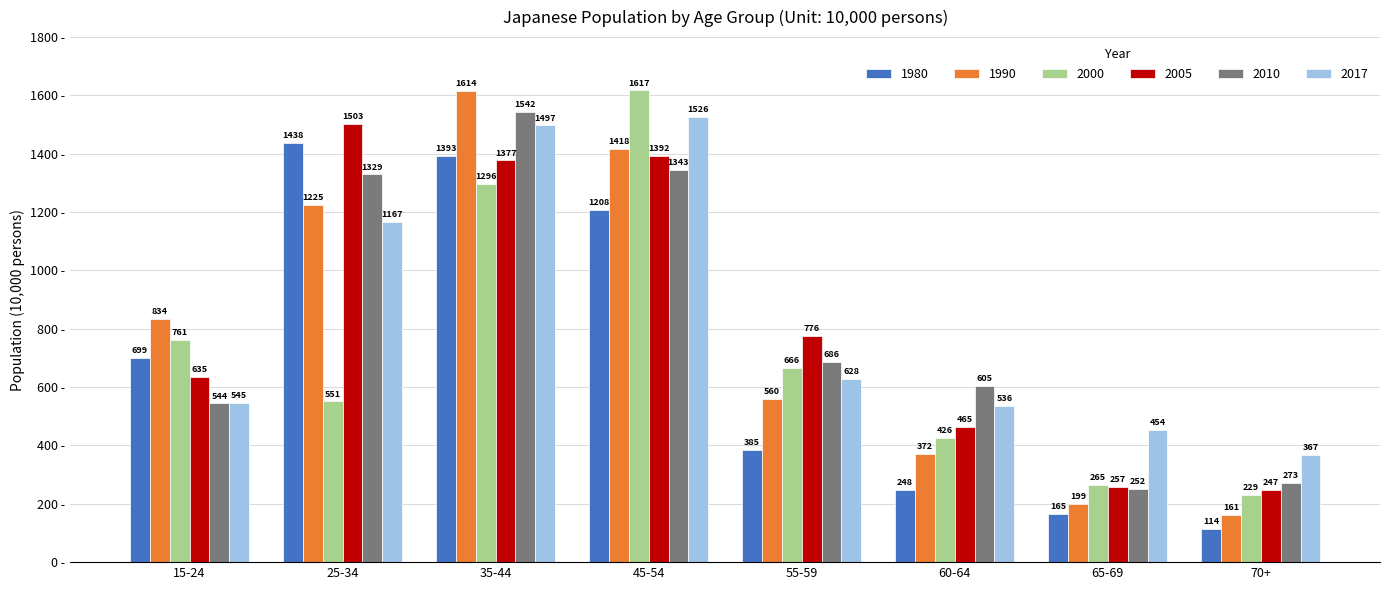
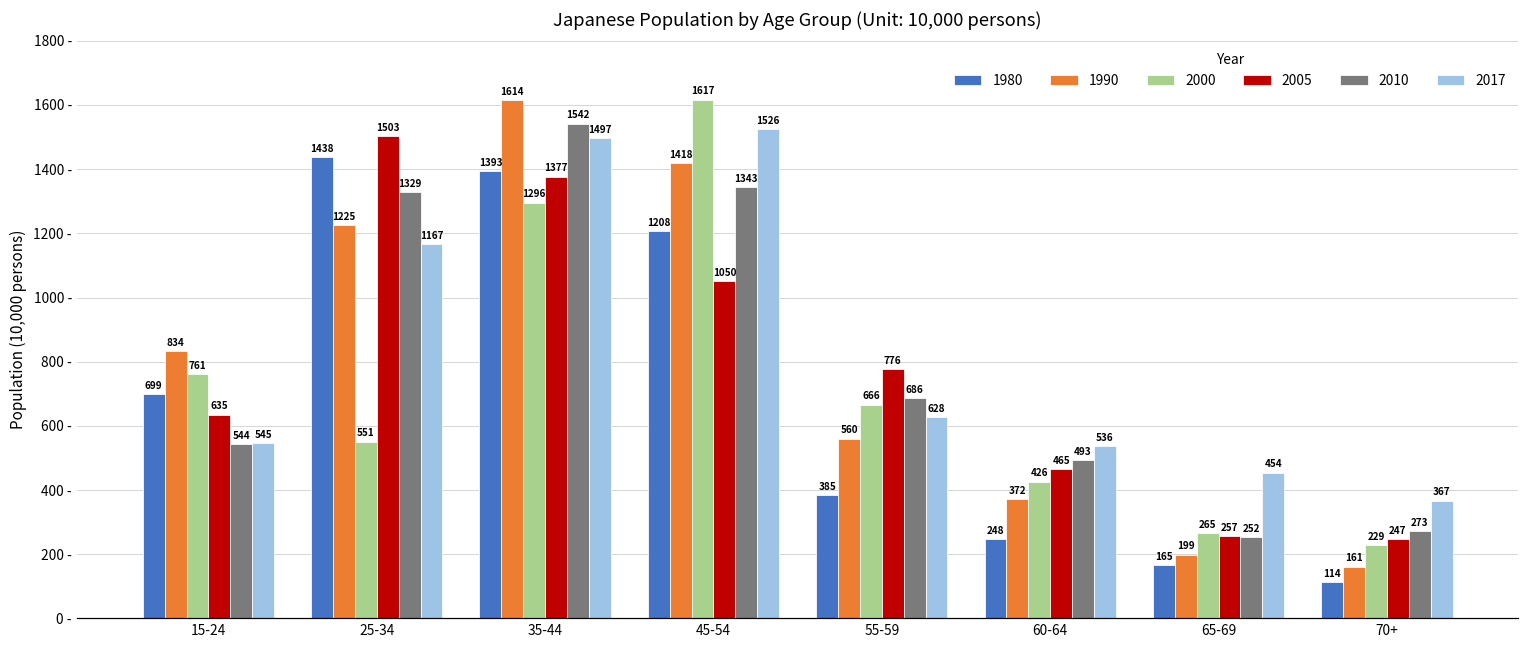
  {
    "1980": {
      "15-24": 699,
      "25-34": 1438,
      "35-44": 1393,
      "45-54": 1208,
      "55-59": 385,
      "60-64": 248,
      "65-69": 165,
      "70+": 114
    },
    "1990": {
      "15-24": 834,
      "25-34": 1225,
      "35-44": 1614,
      "45-54": 1418,
      "55-59": 560,
      "60-64": 372,
      "65-69": 199,
      "70+": 161
    },
    "2000": {
      "15-24": 761,
      "25-34": 551,
      "35-44": 1296,
      "45-54": 1617,
      "55-59": 666,
      "60-64": 426,
      "65-69": 265,
      "70+": 229
    },
    "2005": {
      "15-24": 635,
      "25-34": 1503,
      "35-44": 1377,
-     "45-54": 1392,
+     "45-54": 1050,
      "55-59": 776,
      "60-64": 465,
      "65-69": 257,
      "70+": 247
    },
    "2010": {
      "15-24": 544,
      "25-34": 1329,
      "35-44": 1542,
      "45-54": 1343,
      "55-59": 686,
-     "60-64": 605,
+     "60-64": 493,
      "65-69": 252,
      "70+": 273
    },
    "2017": {
      "15-24": 545,
      "25-34": 1167,
      "35-44": 1497,
      "45-54": 1526,
      "55-59": 628,
      "60-64": 536,
      "65-69": 454,
      "70+": 367
    }
  }
